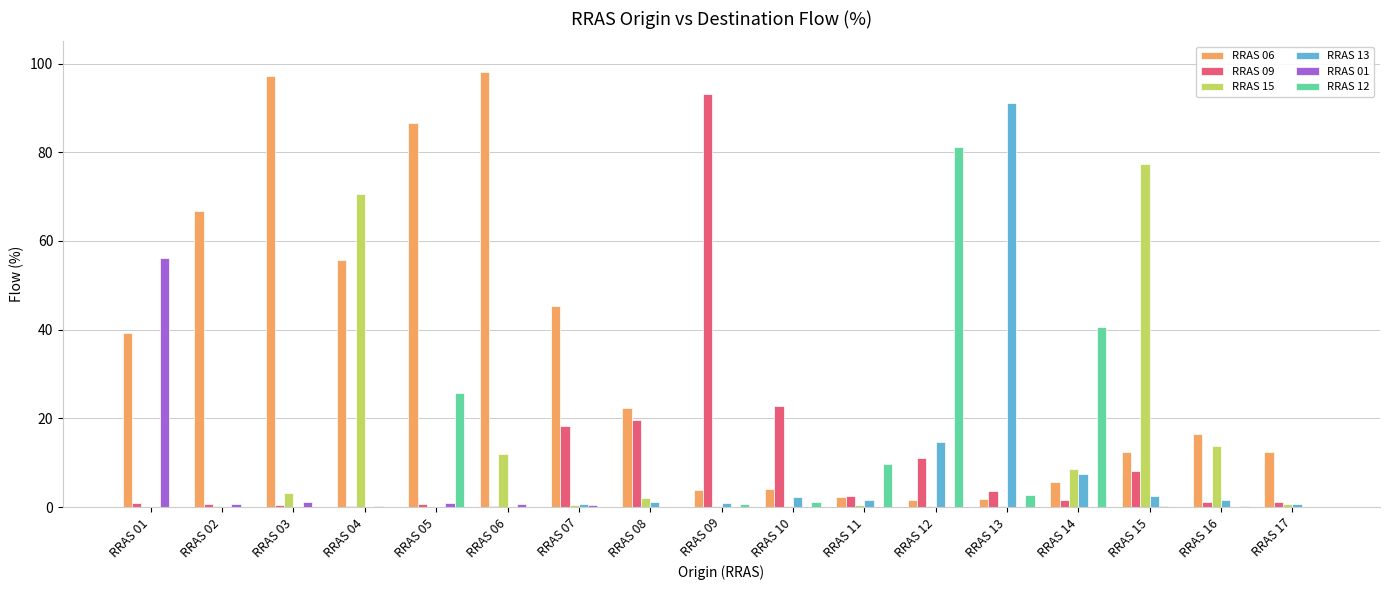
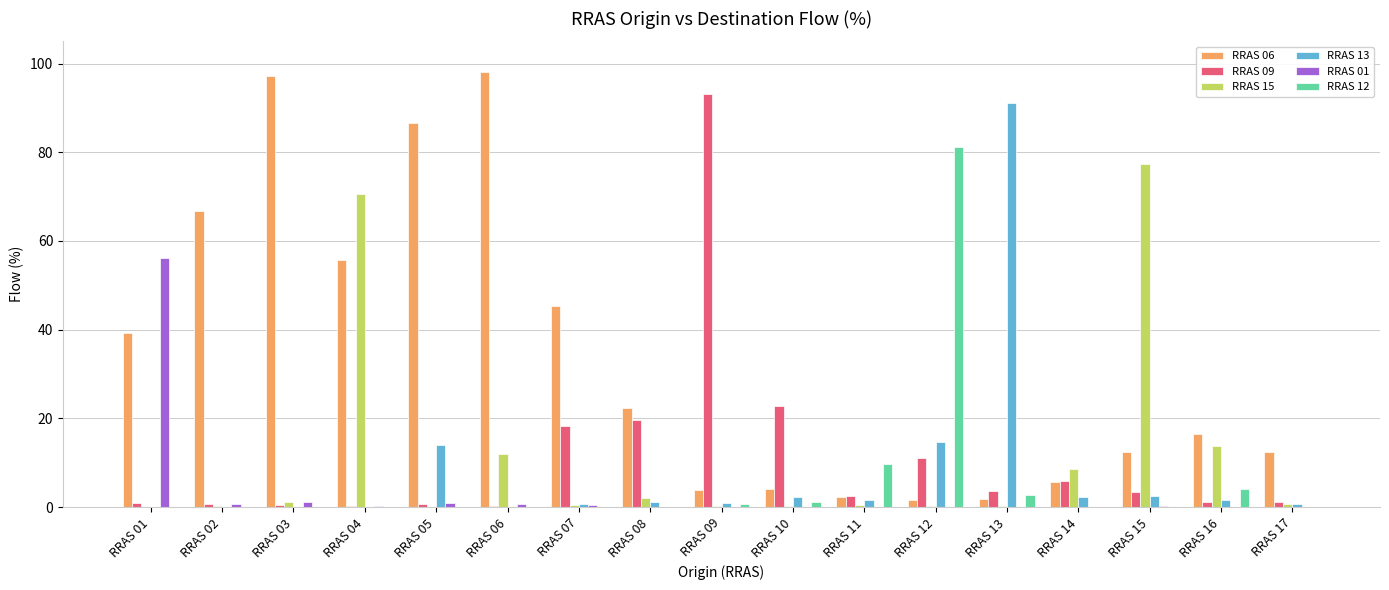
  {
    "RRAS 06": {
      "RRAS 01": 39,
      "RRAS 02": 67,
      "RRAS 03": 97,
      "RRAS 04": 56,
      "RRAS 05": 87,
      "RRAS 06": 98,
      "RRAS 07": 45,
      "RRAS 08": 22,
      "RRAS 09": 4,
      "RRAS 10": 4,
      "RRAS 11": 2,
      "RRAS 12": 2,
      "RRAS 13": 2,
      "RRAS 14": 6,
      "RRAS 15": 12,
      "RRAS 16": 16,
      "RRAS 17": 12
    },
    "RRAS 09": {
      "RRAS 01": 1,
      "RRAS 02": 1,
      "RRAS 05": 1,
      "RRAS 07": 18,
      "RRAS 08": 20,
      "RRAS 09": 93,
      "RRAS 10": 23,
      "RRAS 11": 3,
      "RRAS 12": 11,
      "RRAS 13": 4,
-     "RRAS 14": 2,
-     "RRAS 15": 8,
+     "RRAS 14": 6,
+     "RRAS 15": 3,
      "RRAS 16": 1,
      "RRAS 17": 1
    },
    "RRAS 15": {
-     "RRAS 03": 3,
+     "RRAS 03": 1,
      "RRAS 04": 71,
      "RRAS 06": 12,
      "RRAS 08": 2,
      "RRAS 14": 9,
      "RRAS 15": 77,
      "RRAS 16": 14,
      "RRAS 17": 1
    },
    "RRAS 13": {
-     "RRAS 05": 0,
+     "RRAS 05": 14,
      "RRAS 07": 1,
      "RRAS 08": 1,
      "RRAS 09": 1,
      "RRAS 10": 2,
      "RRAS 11": 2,
      "RRAS 12": 15,
      "RRAS 13": 91,
-     "RRAS 14": 7,
+     "RRAS 14": 2,
      "RRAS 15": 3,
      "RRAS 16": 2,
      "RRAS 17": 1
    },
    "RRAS 01": {
      "RRAS 01": 56,
      "RRAS 02": 1,
      "RRAS 03": 1,
      "RRAS 05": 1,
      "RRAS 06": 1,
      "RRAS 10": 0,
      "RRAS 11": 0,
      "RRAS 12": 0
    },
    "RRAS 12": {
      "RRAS 03": 0,
-     "RRAS 05": 26,
+     "RRAS 05": 0,
      "RRAS 07": 0,
      "RRAS 09": 1,
      "RRAS 10": 1,
      "RRAS 11": 10,
      "RRAS 12": 81,
      "RRAS 13": 3,
-     "RRAS 14": 41,
-     "RRAS 16": 0
+     "RRAS 14": 0,
+     "RRAS 16": 4
    }
  }
